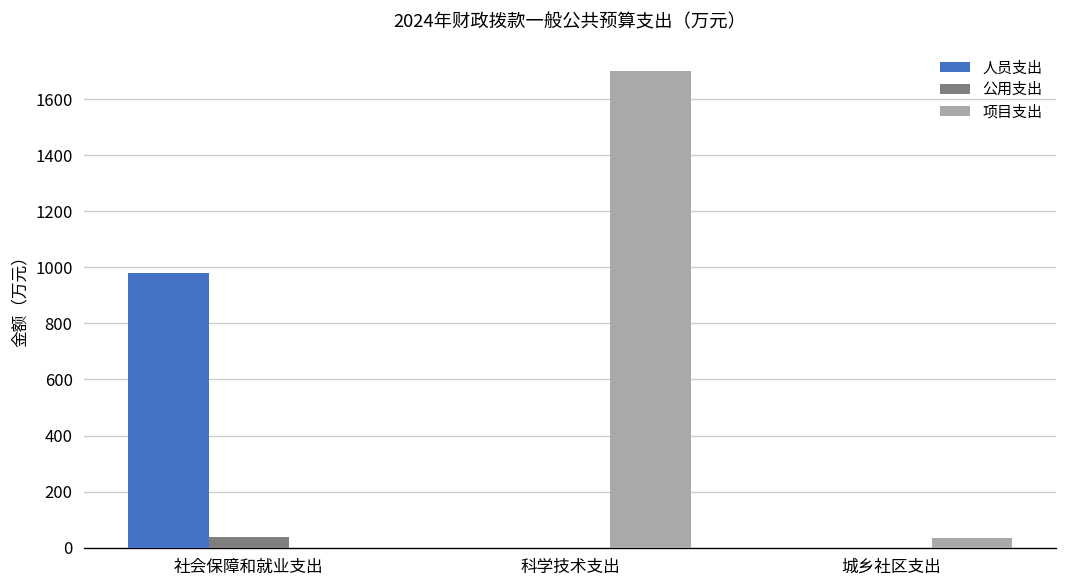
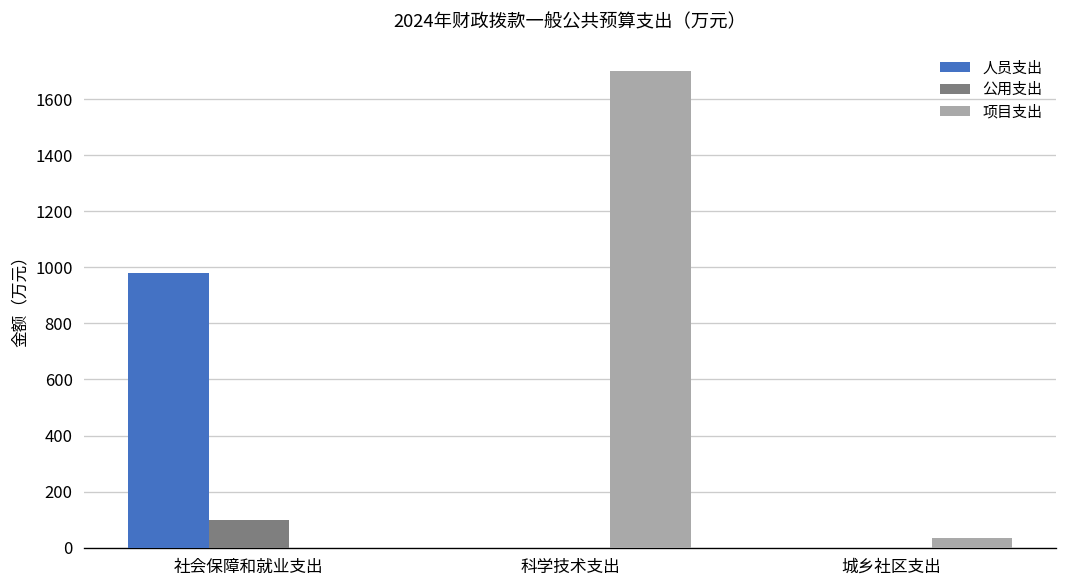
  {
    "人员支出": {
      "社会保障和就业支出": 980,
      "科学技术支出": 0,
      "城乡社区支出": 0
    },
    "公用支出": {
-     "社会保障和就业支出": 40,
+     "社会保障和就业支出": 100,
      "科学技术支出": 0,
      "城乡社区支出": 0
    },
    "项目支出": {
      "社会保障和就业支出": 0,
      "科学技术支出": 1700,
      "城乡社区支出": 30
    }
  }
